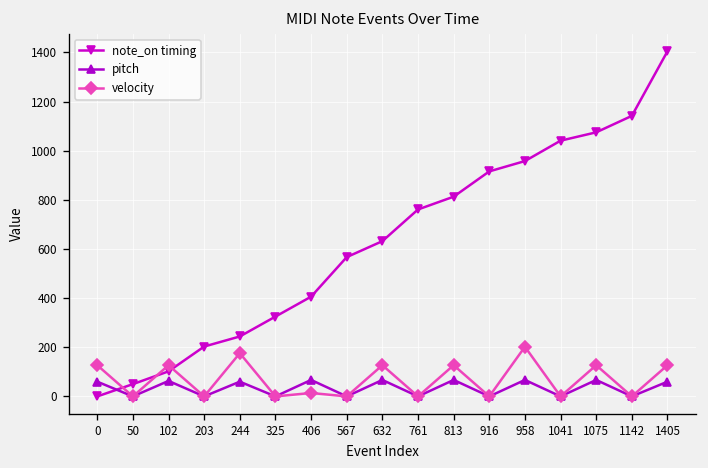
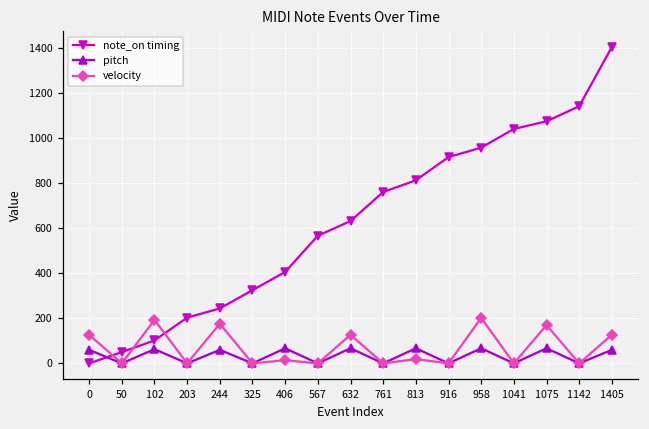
  {
    "velocity": {
      "0": 130,
-     "102": 130,
+     "102": 190,
      "244": 180,
      "406": 10,
      "632": 130,
-     "813": 130,
+     "813": 20,
      "958": 200,
-     "1075": 130,
+     "1075": 170,
      "1405": 130
    }
  }
